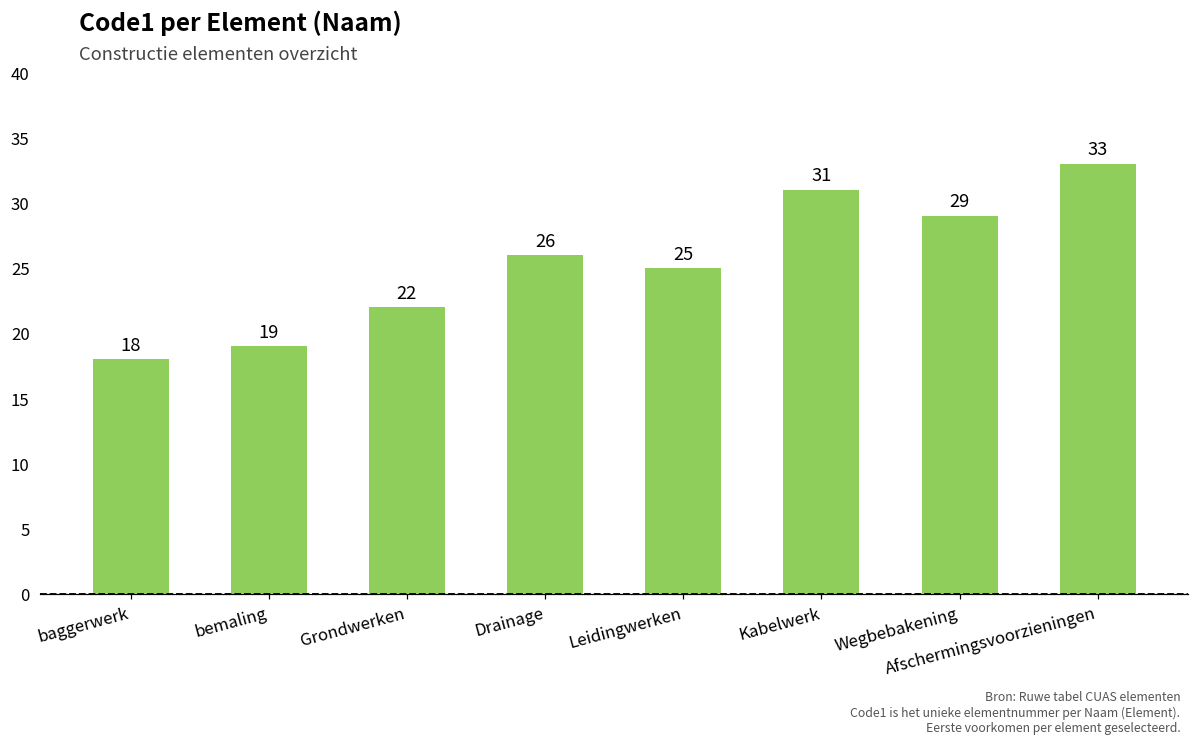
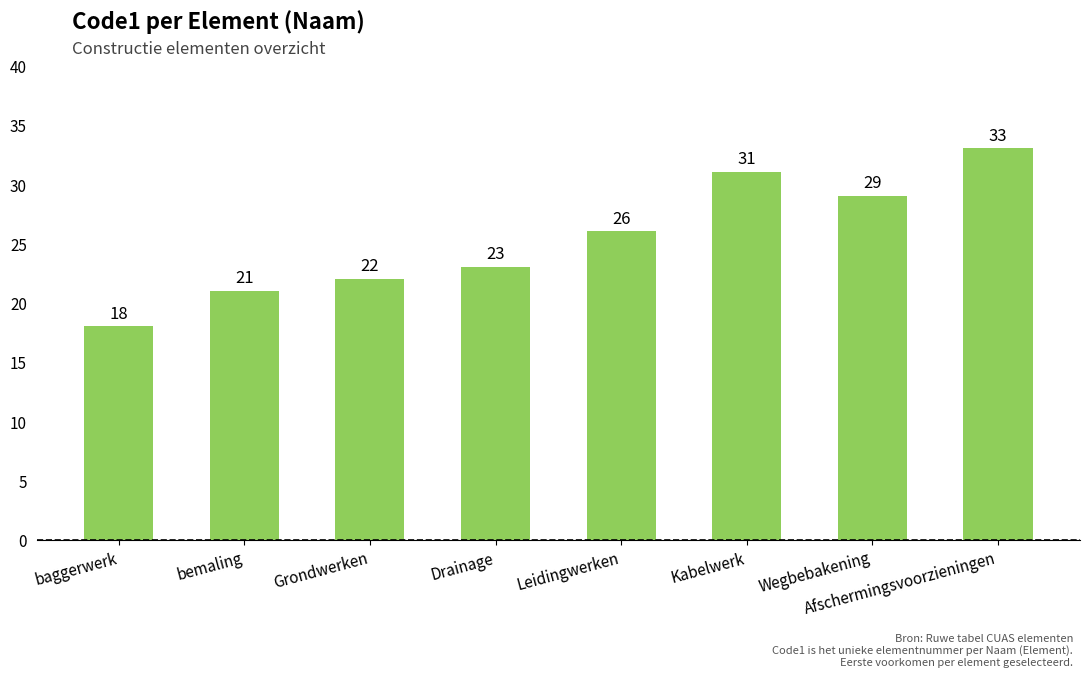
  {
    "baggerwerk": 18,
-   "bemaling": 19,
+   "bemaling": 21,
    "Grondwerken": 22,
-   "Drainage": 26,
-   "Leidingwerken": 25,
+   "Drainage": 23,
+   "Leidingwerken": 26,
    "Kabelwerk": 31,
    "Wegbebakening": 29,
    "Afschermingsvoorzieningen": 33
  }
